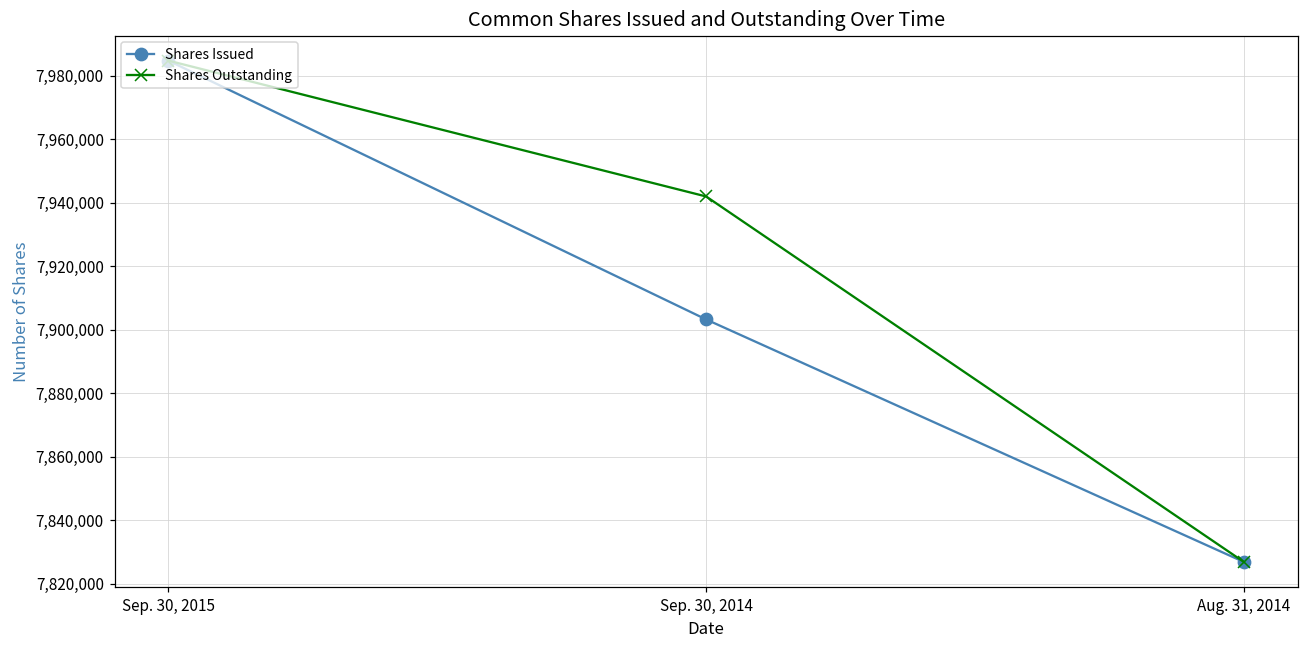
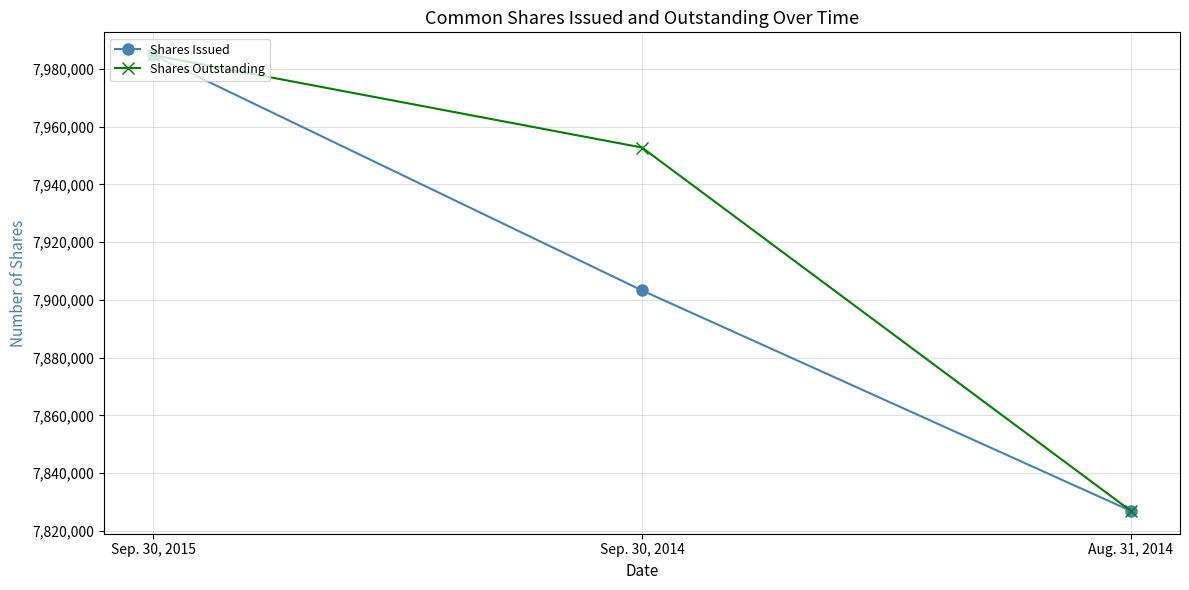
  {
    "Shares Issued": {
      "Sep. 30, 2014": "7,903,000"
    },
    "Shares Outstanding": {
-     "Sep. 30, 2014": "7,942,000"
+     "Sep. 30, 2014": "7,953,000"
    }
  }
